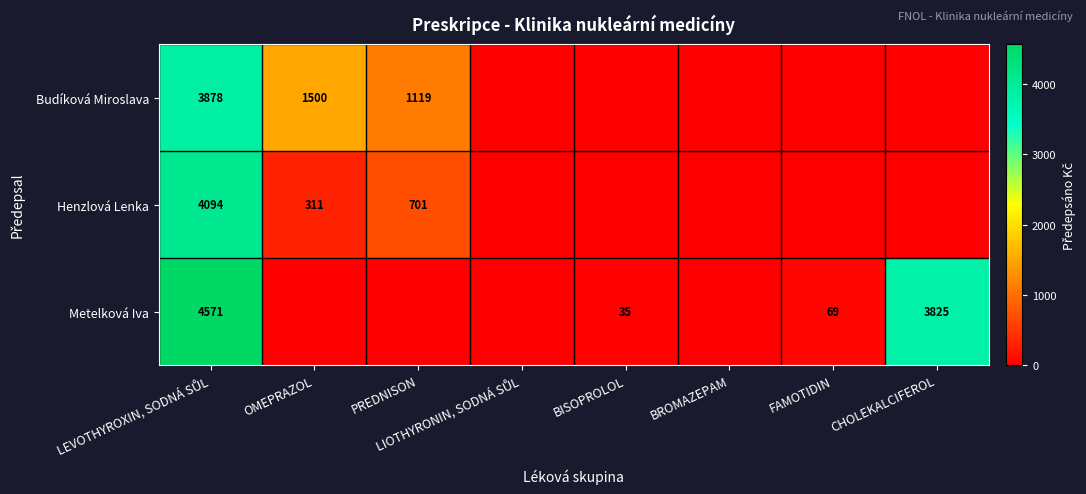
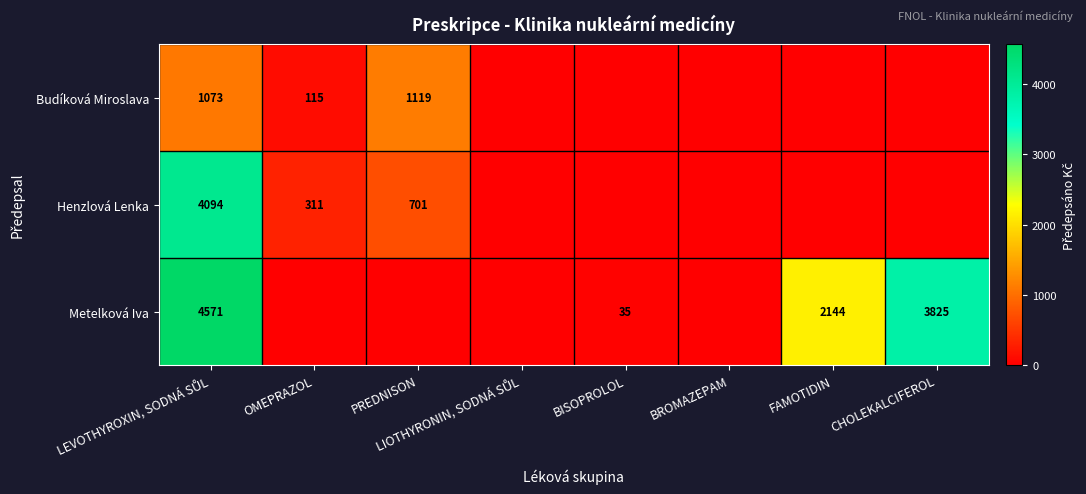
  {
    "Budíková Miroslava": {
-     "LEVOTHYROXIN, SODNÁ SŮL": 3878,
-     "OMEPRAZOL": 1500,
+     "LEVOTHYROXIN, SODNÁ SŮL": 1073,
+     "OMEPRAZOL": 115,
      "PREDNISON": 1119
    },
    "Henzlová Lenka": {
      "LEVOTHYROXIN, SODNÁ SŮL": 4094,
      "OMEPRAZOL": 311,
      "PREDNISON": 701
    },
    "Metelková Iva": {
      "LEVOTHYROXIN, SODNÁ SŮL": 4571,
      "BISOPROLOL": 35,
-     "FAMOTIDIN": 69,
+     "FAMOTIDIN": 2144,
      "CHOLEKALCIFEROL": 3825
    }
  }
